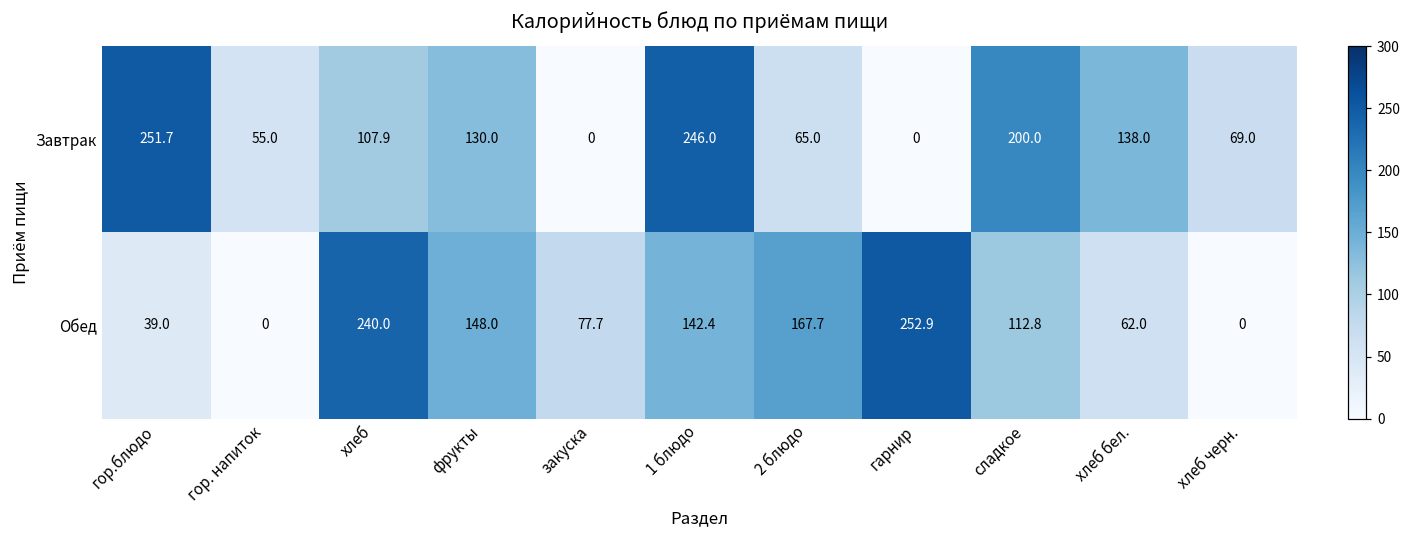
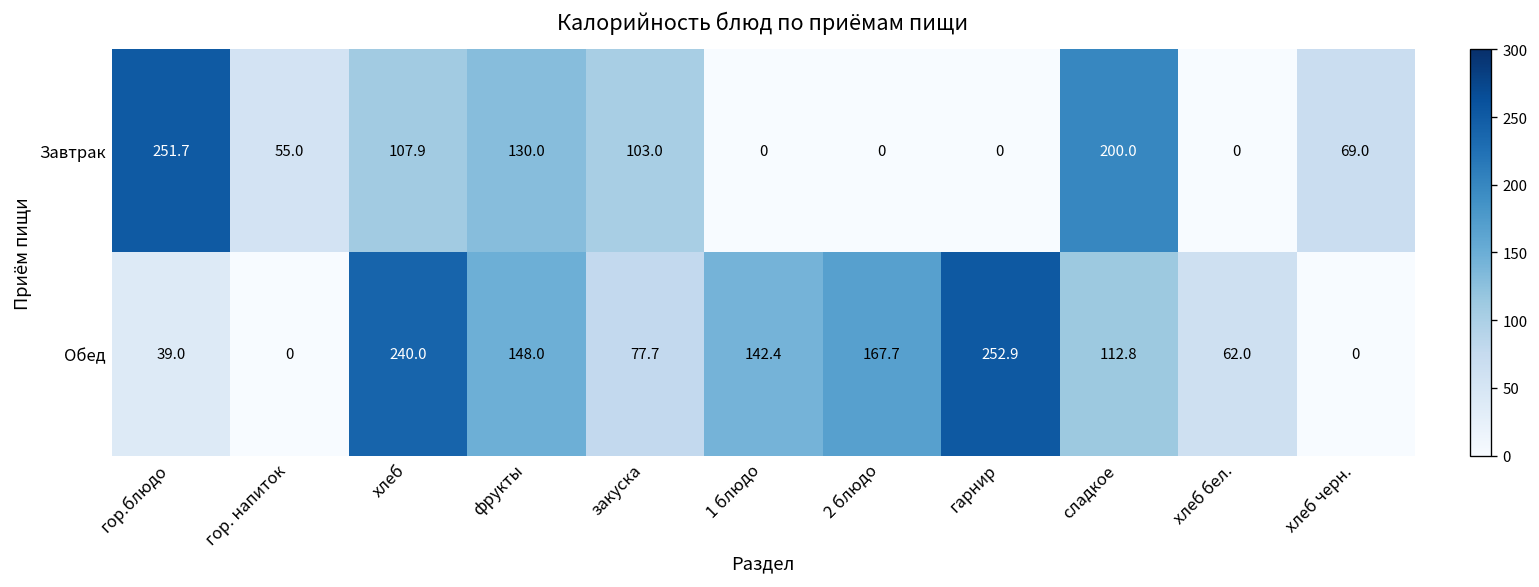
  {
    "Завтрак": {
      "гор.блюдо": 251.7,
      "гор. напиток": 55.0,
      "хлеб": 107.9,
      "фрукты": 130.0,
-     "закуска": 0,
-     "1 блюдо": 246.0,
-     "2 блюдо": 65.0,
+     "закуска": 103.0,
+     "1 блюдо": 0,
+     "2 блюдо": 0,
      "гарнир": 0,
      "сладкое": 200.0,
-     "хлеб бел.": 138.0,
+     "хлеб бел.": 0,
      "хлеб черн.": 69.0
    },
    "Обед": {
      "гор.блюдо": 39.0,
      "гор. напиток": 0,
      "хлеб": 240.0,
      "фрукты": 148.0,
      "закуска": 77.7,
      "1 блюдо": 142.4,
      "2 блюдо": 167.7,
      "гарнир": 252.9,
      "сладкое": 112.8,
      "хлеб бел.": 62.0,
      "хлеб черн.": 0
    }
  }
